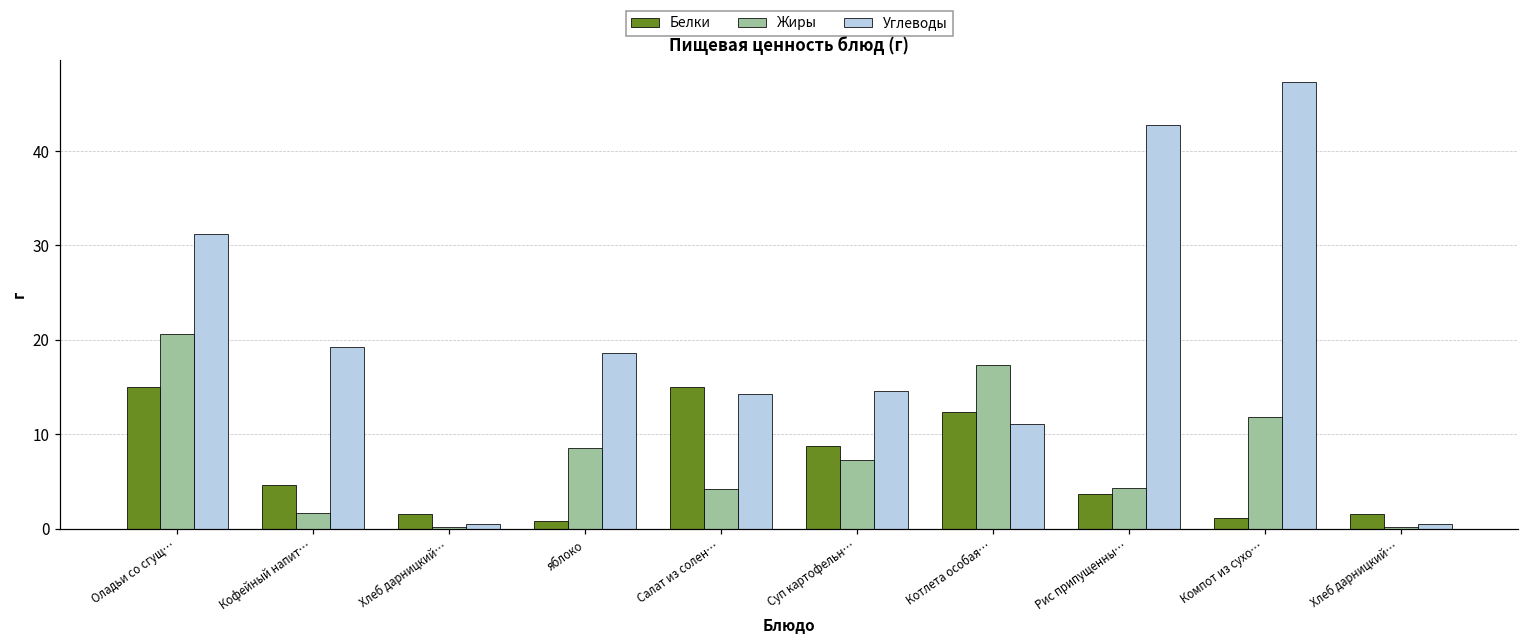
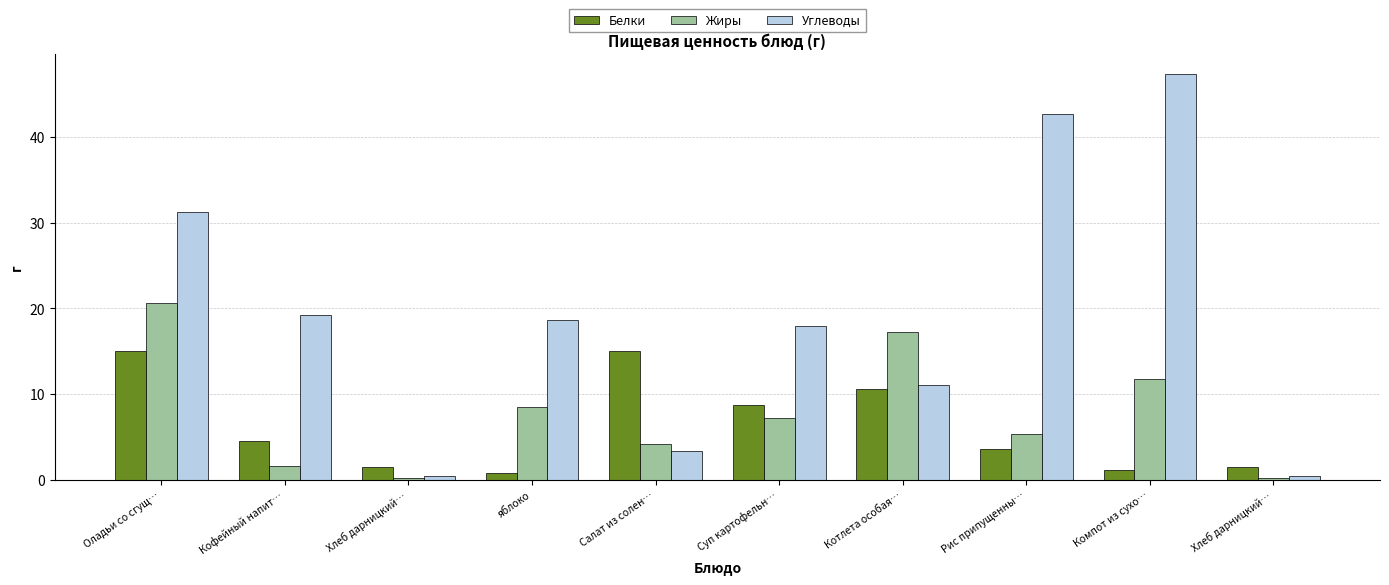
  {
    "Белки": {
      "Оладьи со сгущ…": 15,
      "Кофейный напит…": 5,
      "яблоко": 1,
      "Салат из солен…": 15,
      "Суп картофельн…": 9,
-     "Котлета особая…": 12,
+     "Котлета особая…": 11,
      "Рис припущенны…": 4,
      "Компот из сухо…": 1
    },
    "Жиры": {
      "Оладьи со сгущ…": 21,
      "Кофейный напит…": 2,
      "яблоко": 9,
      "Салат из солен…": 4,
      "Суп картофельн…": 7,
      "Котлета особая…": 17,
-     "Рис припущенны…": 4,
+     "Рис припущенны…": 5,
      "Компот из сухо…": 12
    },
    "Углеводы": {
      "Оладьи со сгущ…": 31,
      "Кофейный напит…": 19,
      "яблоко": 19,
-     "Салат из солен…": 14,
-     "Суп картофельн…": 15,
+     "Салат из солен…": 3,
+     "Суп картофельн…": 18,
      "Котлета особая…": 11,
      "Рис припущенны…": 43,
      "Компот из сухо…": 47
    }
  }
